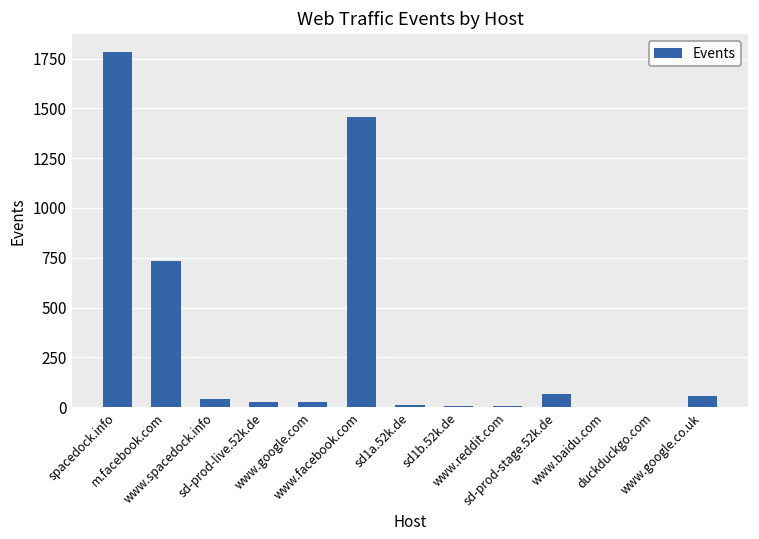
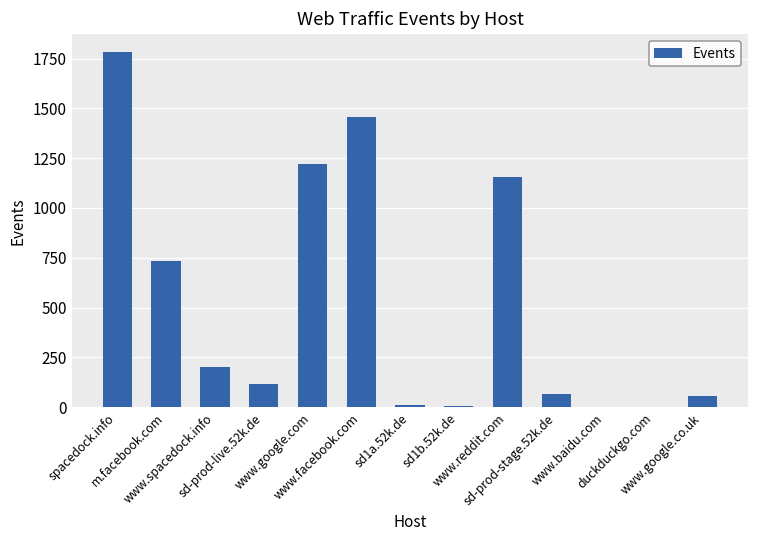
  {
    "spacedock.info": 1780,
    "m.facebook.com": 730,
-   "www.spacedock.info": 40,
-   "sd-prod-live.52k.de": 30,
-   "www.google.com": 20,
+   "www.spacedock.info": 200,
+   "sd-prod-live.52k.de": 120,
+   "www.google.com": 1220,
    "www.facebook.com": 1460,
-   "www.reddit.com": 0,
+   "www.reddit.com": 1150,
    "sd-prod-stage.52k.de": 70,
    "www.google.co.uk": 60
  }
